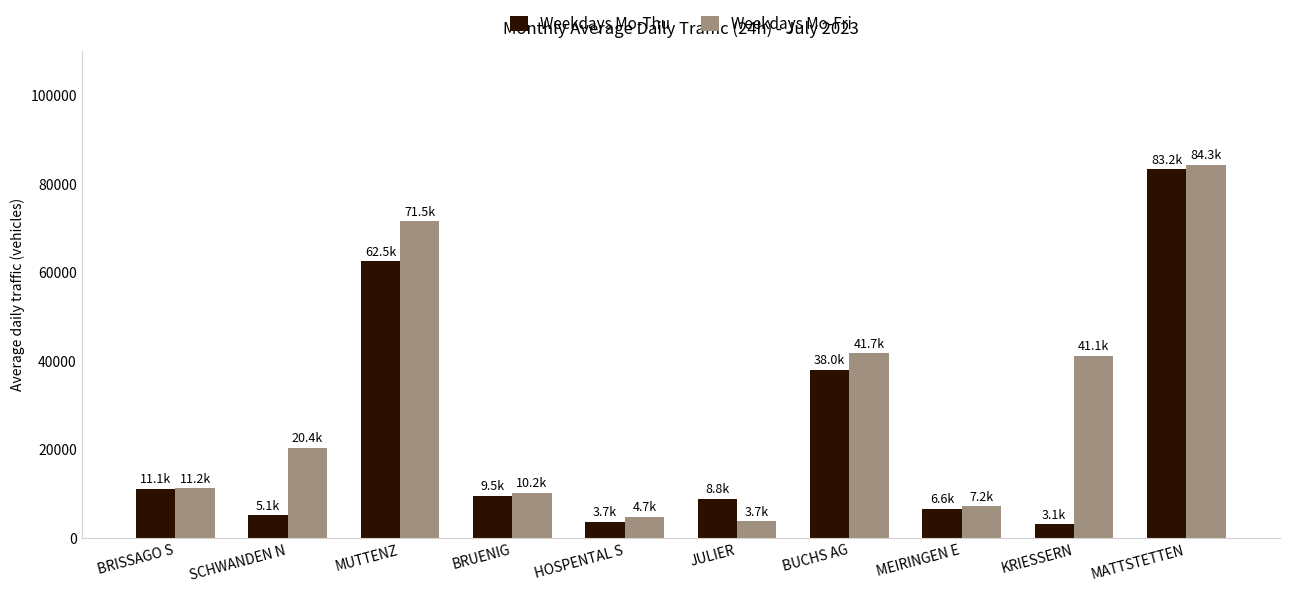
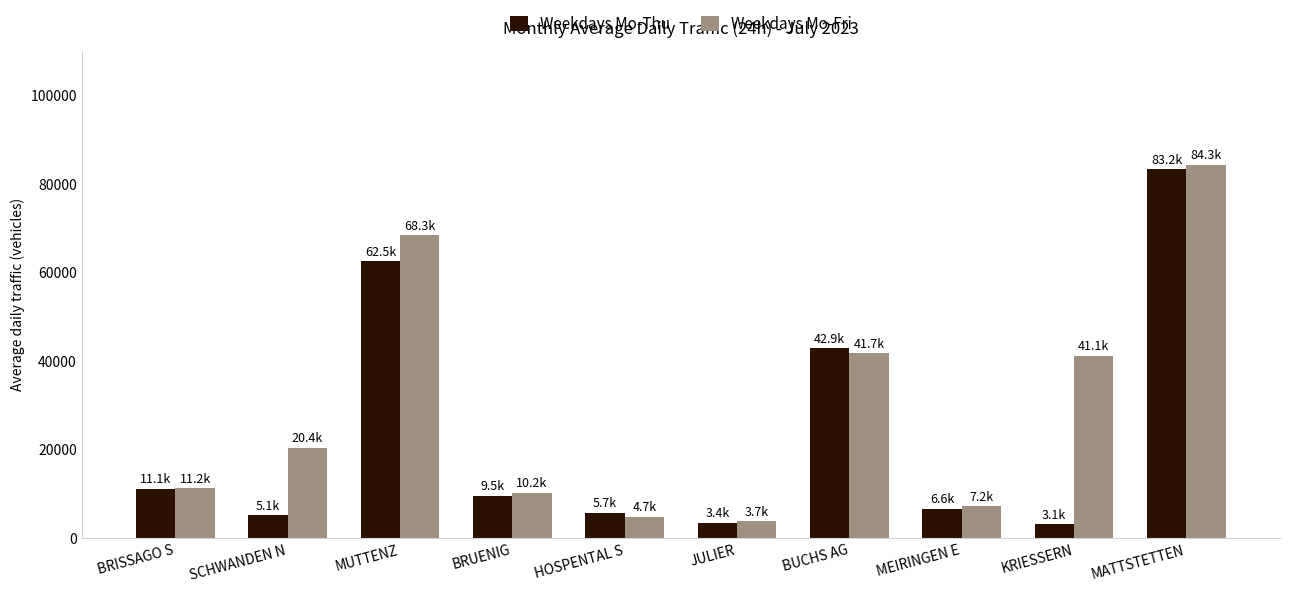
  {
    "Weekdays Mo-Thu": {
      "BRISSAGO S": "11.1k",
      "SCHWANDEN N": "5.1k",
      "MUTTENZ": "62.5k",
      "BRUENIG": "9.5k",
-     "HOSPENTAL S": "3.7k",
-     "JULIER": "8.8k",
-     "BUCHS AG": "38.0k",
+     "HOSPENTAL S": "5.7k",
+     "JULIER": "3.4k",
+     "BUCHS AG": "42.9k",
      "MEIRINGEN E": "6.6k",
      "KRIESSERN": "3.1k",
      "MATTSTETTEN": "83.2k"
    },
    "Weekdays Mo-Fri": {
      "BRISSAGO S": "11.2k",
      "SCHWANDEN N": "20.4k",
-     "MUTTENZ": "71.5k",
+     "MUTTENZ": "68.3k",
      "BRUENIG": "10.2k",
      "HOSPENTAL S": "4.7k",
      "JULIER": "3.7k",
      "BUCHS AG": "41.7k",
      "MEIRINGEN E": "7.2k",
      "KRIESSERN": "41.1k",
      "MATTSTETTEN": "84.3k"
    }
  }
